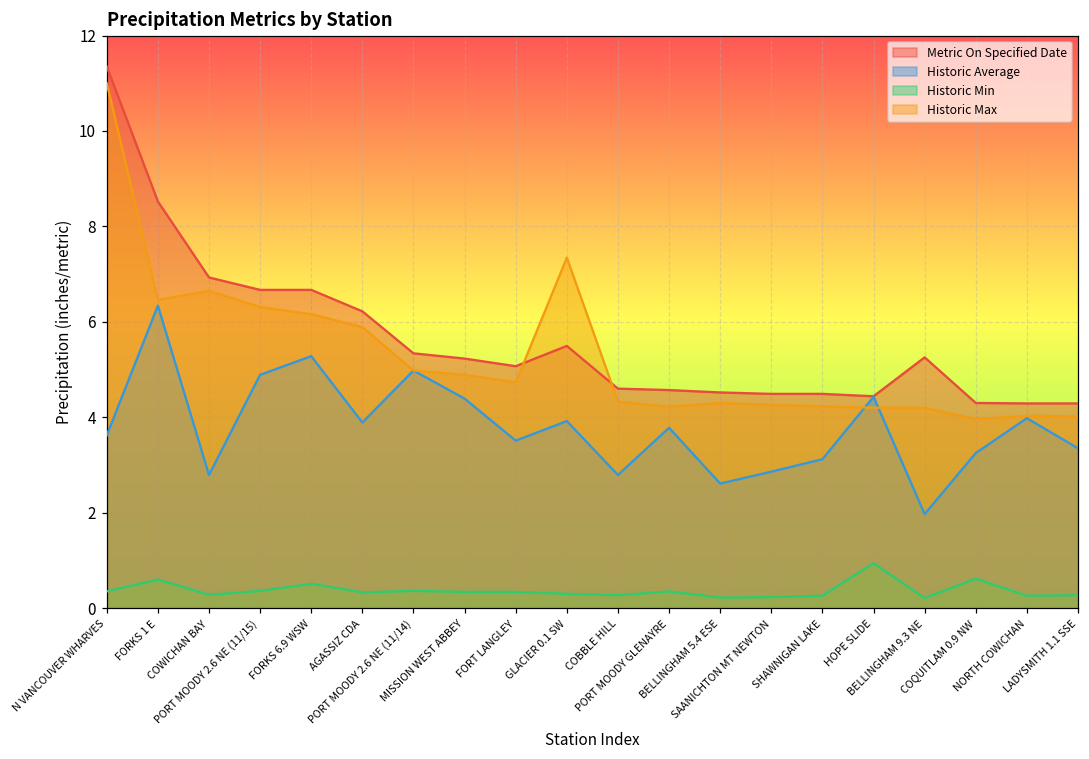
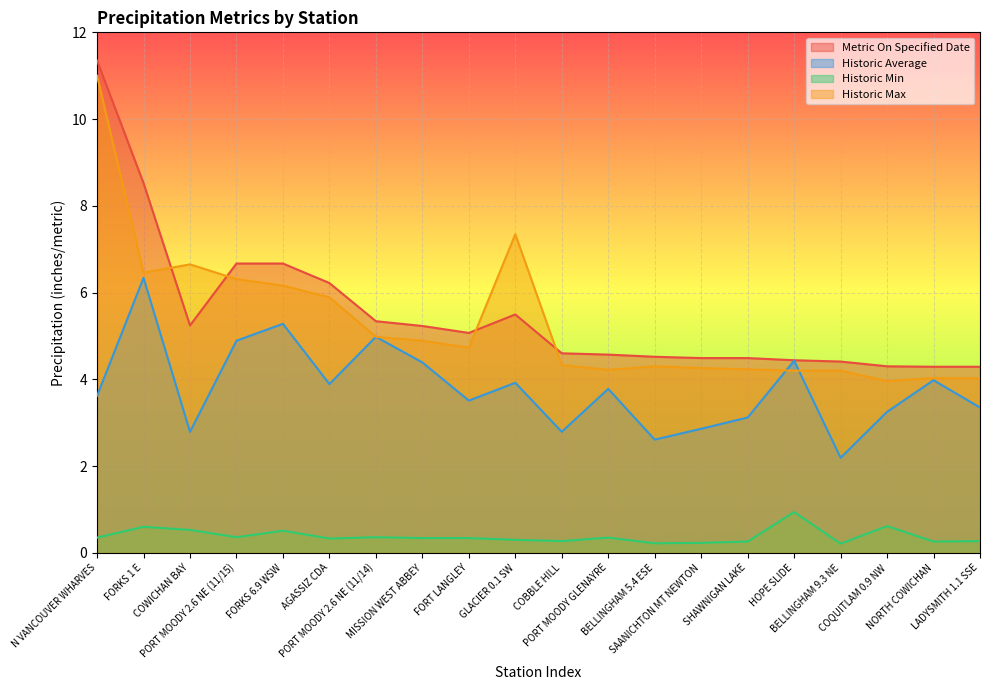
  {
    "Metric On Specified Date": {
      "N VANCOUVER WHARVES": 11.4,
      "FORKS 1 E": 8.5,
-     "COWICHAN BAY": 6.9,
+     "COWICHAN BAY": 5.2,
      "PORT MOODY 2.6 NE (11/15)": 6.7,
      "FORKS 6.9 WSW": 6.7,
      "AGASSIZ CDA": 6.2,
      "PORT MOODY 2.6 NE (11/14)": 5.3,
      "MISSION WEST ABBEY": 5.2,
      "FORT LANGLEY": 5.1,
      "GLACIER 0.1 SW": 5.5,
      "COBBLE HILL": 4.6,
      "PORT MOODY GLENAYRE": 4.6,
      "BELLINGHAM 5.4 ESE": 4.5,
      "SAANICHTON MT NEWTON": 4.5,
      "SHAWNIGAN LAKE": 4.5,
-     "BELLINGHAM 9.3 NE": 5.3,
+     "BELLINGHAM 9.3 NE": 4.4,
      "COQUITLAM 0.9 NW": 4.3,
      "NORTH COWICHAN": 4.3,
      "LADYSMITH 1.1 SSE": 4.3
    },
    "Historic Average": {
      "N VANCOUVER WHARVES": 3.6,
      "FORKS 1 E": 6.3,
      "COWICHAN BAY": 2.8,
      "PORT MOODY 2.6 NE (11/15)": 4.9,
      "FORKS 6.9 WSW": 5.3,
      "AGASSIZ CDA": 3.9,
      "MISSION WEST ABBEY": 4.4,
      "FORT LANGLEY": 3.5,
      "GLACIER 0.1 SW": 3.9,
      "COBBLE HILL": 2.8,
      "PORT MOODY GLENAYRE": 3.8,
      "BELLINGHAM 5.4 ESE": 2.6,
      "SAANICHTON MT NEWTON": 2.9,
      "SHAWNIGAN LAKE": 3.1,
-     "BELLINGHAM 9.3 NE": 2.0,
+     "BELLINGHAM 9.3 NE": 2.2,
      "COQUITLAM 0.9 NW": 3.3,
      "LADYSMITH 1.1 SSE": 3.3
    },
    "Historic Min": {
      "N VANCOUVER WHARVES": 0.3,
      "FORKS 1 E": 0.6,
-     "COWICHAN BAY": 0.3,
+     "COWICHAN BAY": 0.5,
      "PORT MOODY 2.6 NE (11/15)": 0.4,
      "FORKS 6.9 WSW": 0.5,
      "AGASSIZ CDA": 0.3,
      "PORT MOODY 2.6 NE (11/14)": 0.4,
      "MISSION WEST ABBEY": 0.3,
      "FORT LANGLEY": 0.3,
      "GLACIER 0.1 SW": 0.3,
      "COBBLE HILL": 0.3,
      "PORT MOODY GLENAYRE": 0.3,
      "BELLINGHAM 5.4 ESE": 0.2,
      "SAANICHTON MT NEWTON": 0.2,
      "SHAWNIGAN LAKE": 0.3,
      "HOPE SLIDE": 0.9,
      "BELLINGHAM 9.3 NE": 0.2,
      "COQUITLAM 0.9 NW": 0.6,
      "NORTH COWICHAN": 0.3,
      "LADYSMITH 1.1 SSE": 0.3
    },
    "Historic Max": {
      "N VANCOUVER WHARVES": 11.0,
      "FORKS 1 E": 6.5,
      "COWICHAN BAY": 6.6,
      "PORT MOODY 2.6 NE (11/15)": 6.3,
      "FORKS 6.9 WSW": 6.2,
      "AGASSIZ CDA": 5.9,
      "MISSION WEST ABBEY": 4.9,
      "FORT LANGLEY": 4.7,
      "GLACIER 0.1 SW": 7.3,
      "COBBLE HILL": 4.3,
      "PORT MOODY GLENAYRE": 4.2,
      "BELLINGHAM 5.4 ESE": 4.3,
      "SAANICHTON MT NEWTON": 4.3,
      "SHAWNIGAN LAKE": 4.2,
      "HOPE SLIDE": 4.2,
      "BELLINGHAM 9.3 NE": 4.2,
      "COQUITLAM 0.9 NW": 4.0,
      "LADYSMITH 1.1 SSE": 4.0
    }
  }
